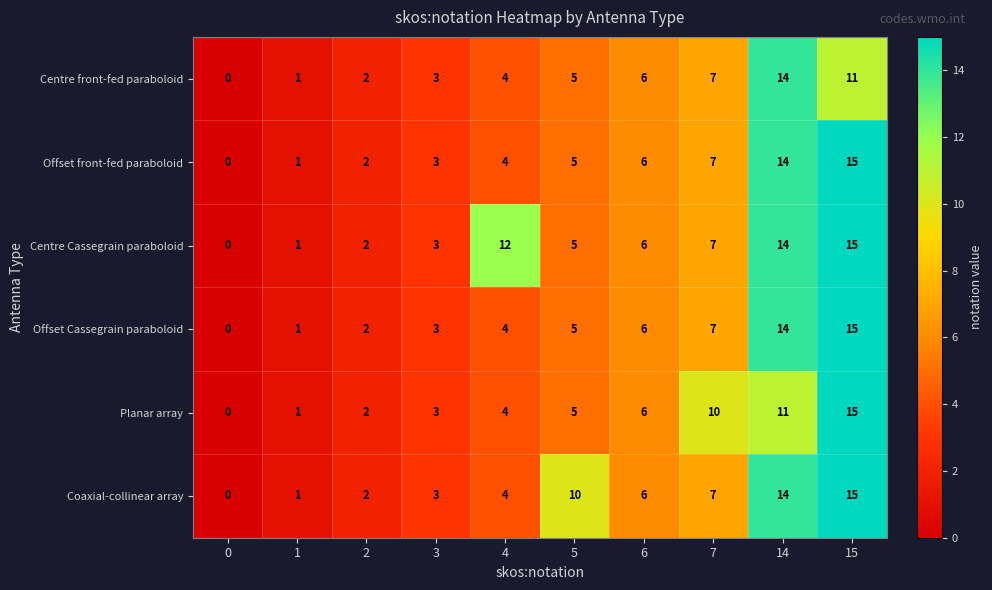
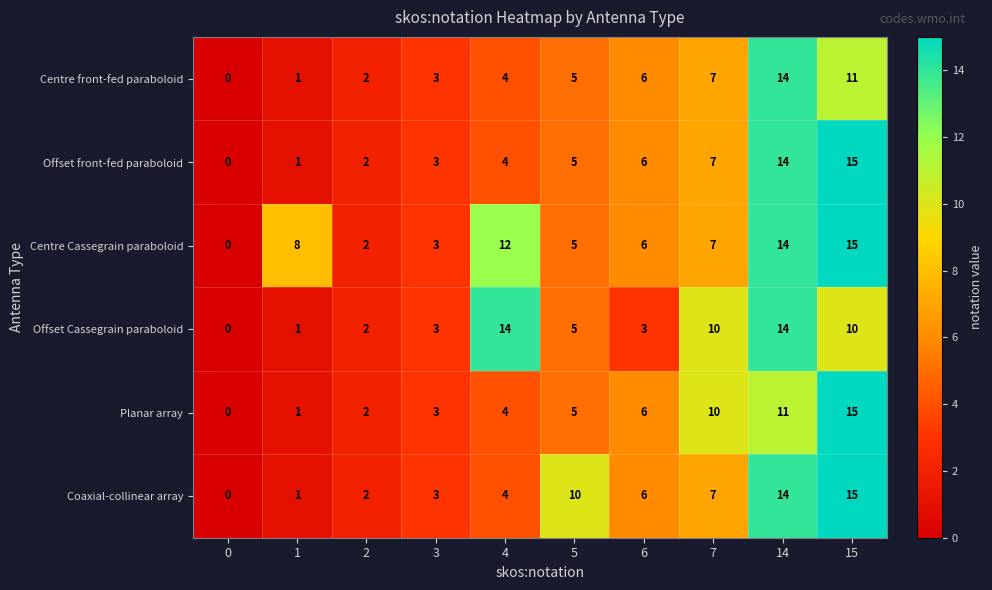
  {
    "Centre front-fed paraboloid": {
      "0": 0,
      "1": 1,
      "2": 2,
      "3": 3,
      "4": 4,
      "5": 5,
      "6": 6,
      "7": 7,
      "14": 14,
      "15": 11
    },
    "Offset front-fed paraboloid": {
      "0": 0,
      "1": 1,
      "2": 2,
      "3": 3,
      "4": 4,
      "5": 5,
      "6": 6,
      "7": 7,
      "14": 14,
      "15": 15
    },
    "Centre Cassegrain paraboloid": {
      "0": 0,
-     "1": 1,
+     "1": 8,
      "2": 2,
      "3": 3,
      "4": 12,
      "5": 5,
      "6": 6,
      "7": 7,
      "14": 14,
      "15": 15
    },
    "Offset Cassegrain paraboloid": {
      "0": 0,
      "1": 1,
      "2": 2,
      "3": 3,
-     "4": 4,
+     "4": 14,
      "5": 5,
-     "6": 6,
-     "7": 7,
+     "6": 3,
+     "7": 10,
      "14": 14,
-     "15": 15
+     "15": 10
    },
    "Planar array": {
      "0": 0,
      "1": 1,
      "2": 2,
      "3": 3,
      "4": 4,
      "5": 5,
      "6": 6,
      "7": 10,
      "14": 11,
      "15": 15
    },
    "Coaxial-collinear array": {
      "0": 0,
      "1": 1,
      "2": 2,
      "3": 3,
      "4": 4,
      "5": 10,
      "6": 6,
      "7": 7,
      "14": 14,
      "15": 15
    }
  }
